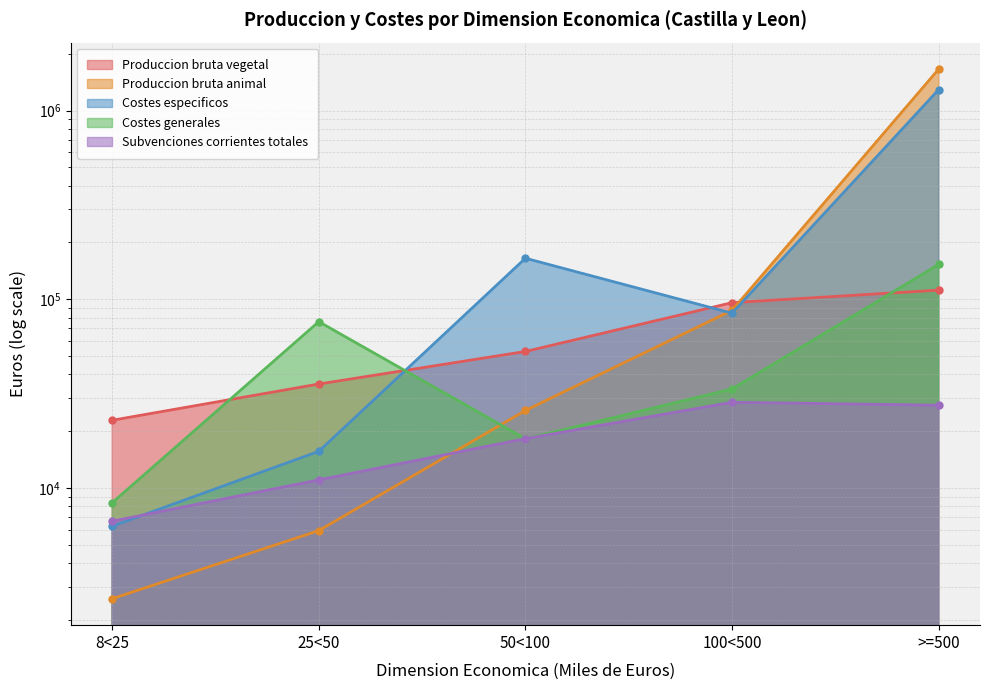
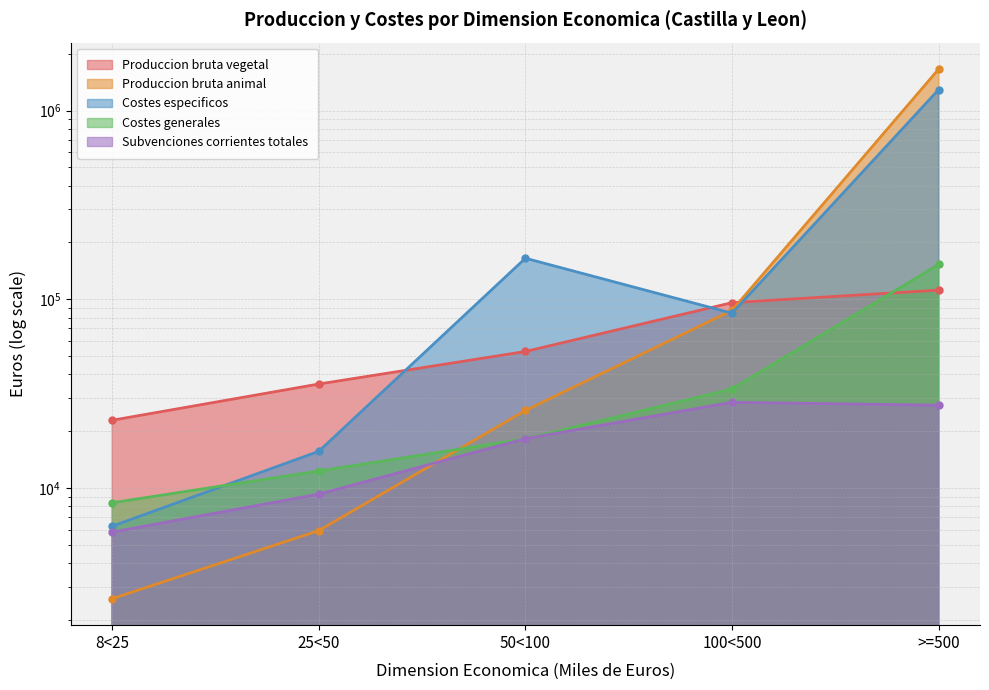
  {
    "Costes especificos": {
      "8<25": 6300,
      "25<50": 16000,
      "50<100": 160000,
      "100<500": 80000,
      ">=500": 1300000
    },
    "Costes generales": {
      "8<25": 8000,
-     "25<50": 76000,
+     "25<50": 12000,
      "100<500": 33000,
      ">=500": 150000
    },
    "Subvenciones corrientes totales": {
-     "8<25": 6700,
-     "25<50": 11000,
+     "8<25": 5800,
+     "25<50": 9000,
      "100<500": 28000,
      ">=500": 27000
    }
  }
